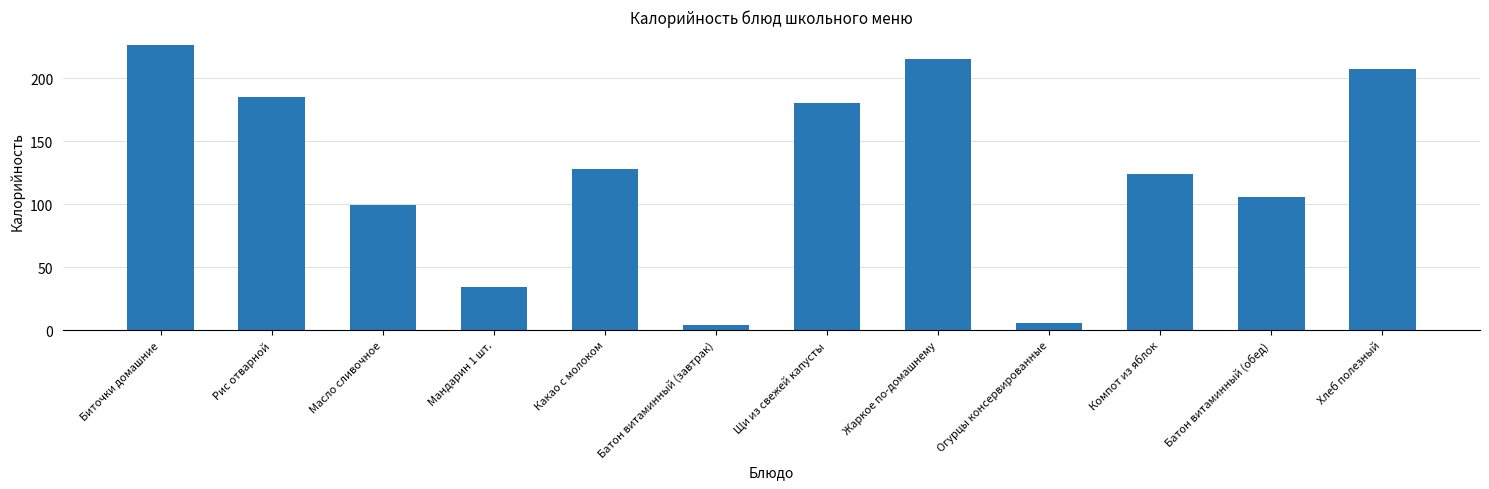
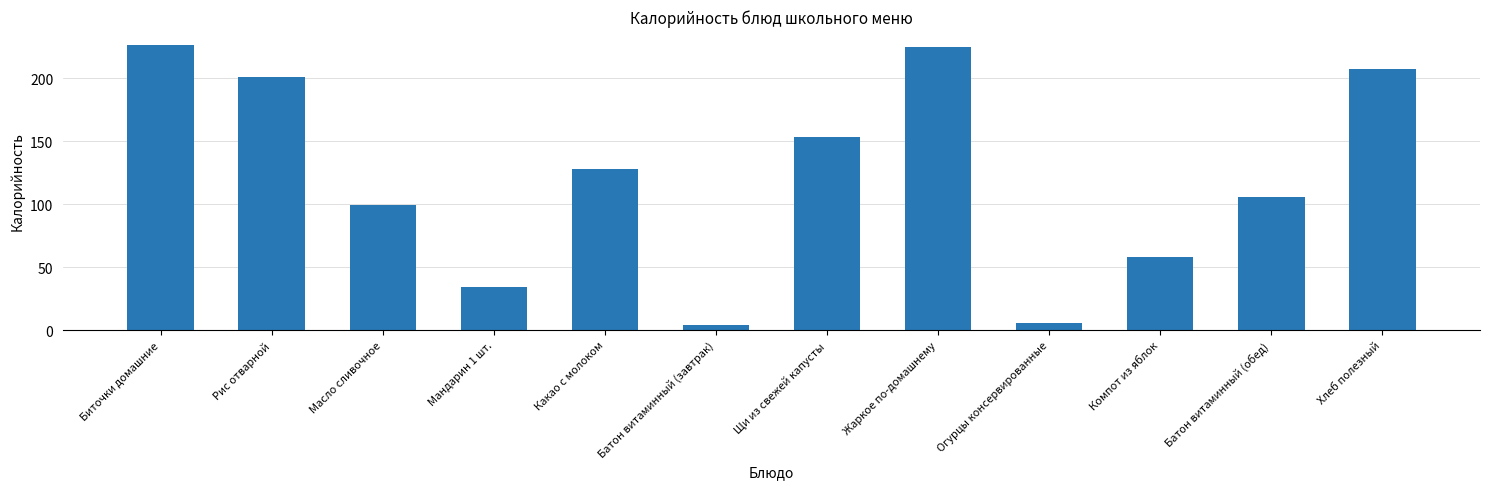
  {
    "Биточки домашние": 226,
-   "Рис отварной": 185,
+   "Рис отварной": 201,
    "Масло сливочное": 99,
    "Мандарин 1 шт.": 34,
    "Какао с молоком": 128,
    "Батон витаминный (завтрак)": 4,
-   "Щи из свежей капусты": 180,
-   "Жаркое по-домашнему": 215,
+   "Щи из свежей капусты": 153,
+   "Жаркое по-домашнему": 225,
    "Огурцы консервированные": 6,
-   "Компот из яблок": 124,
+   "Компот из яблок": 58,
    "Батон витаминный (обед)": 106,
    "Хлеб полезный": 207
  }
